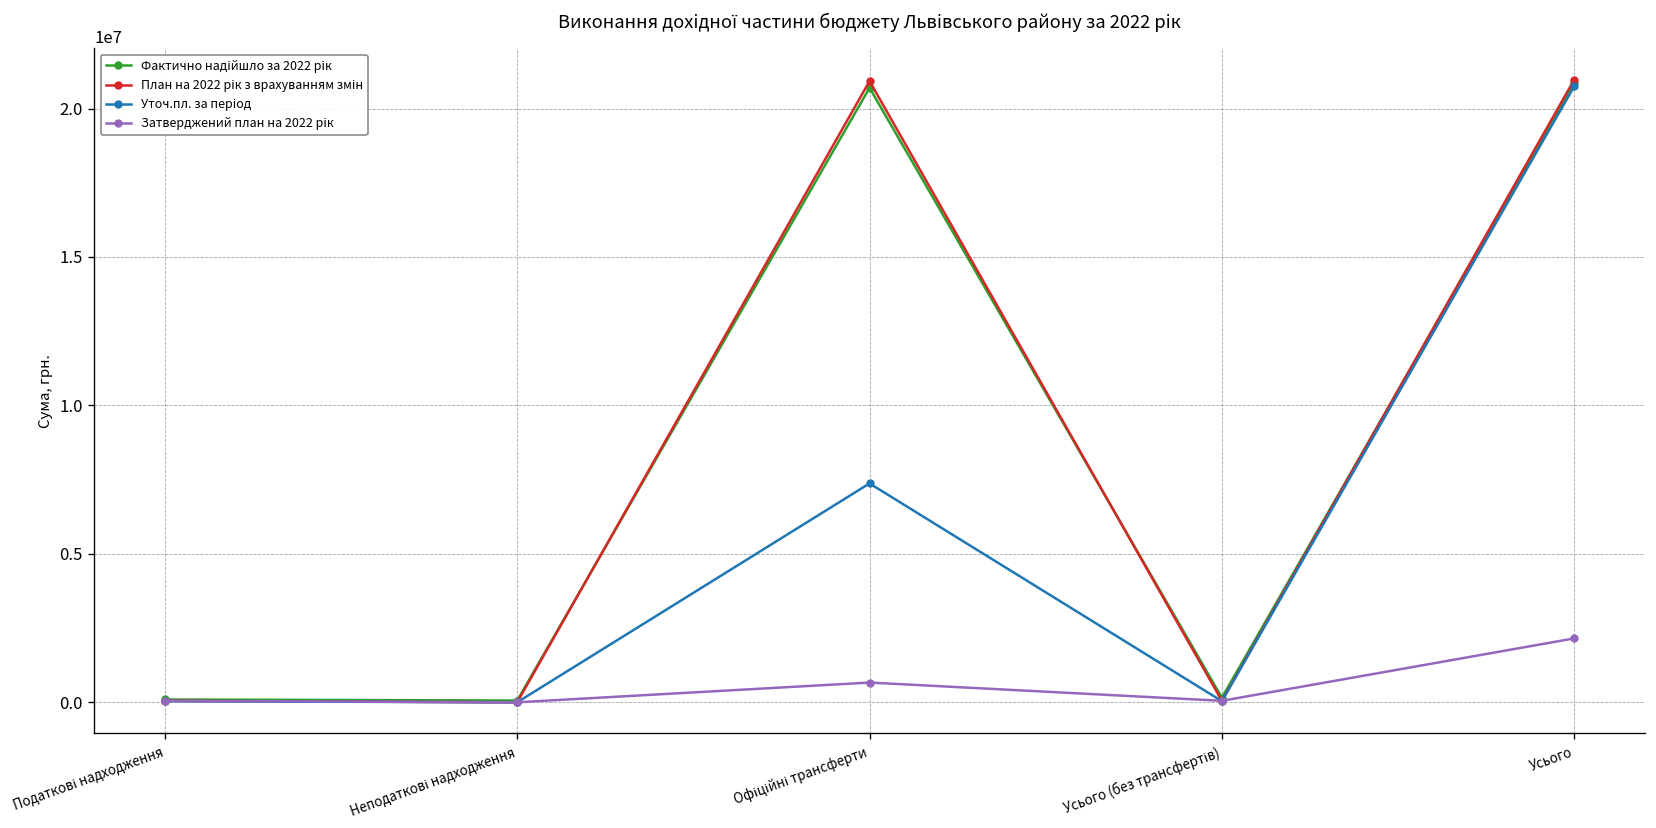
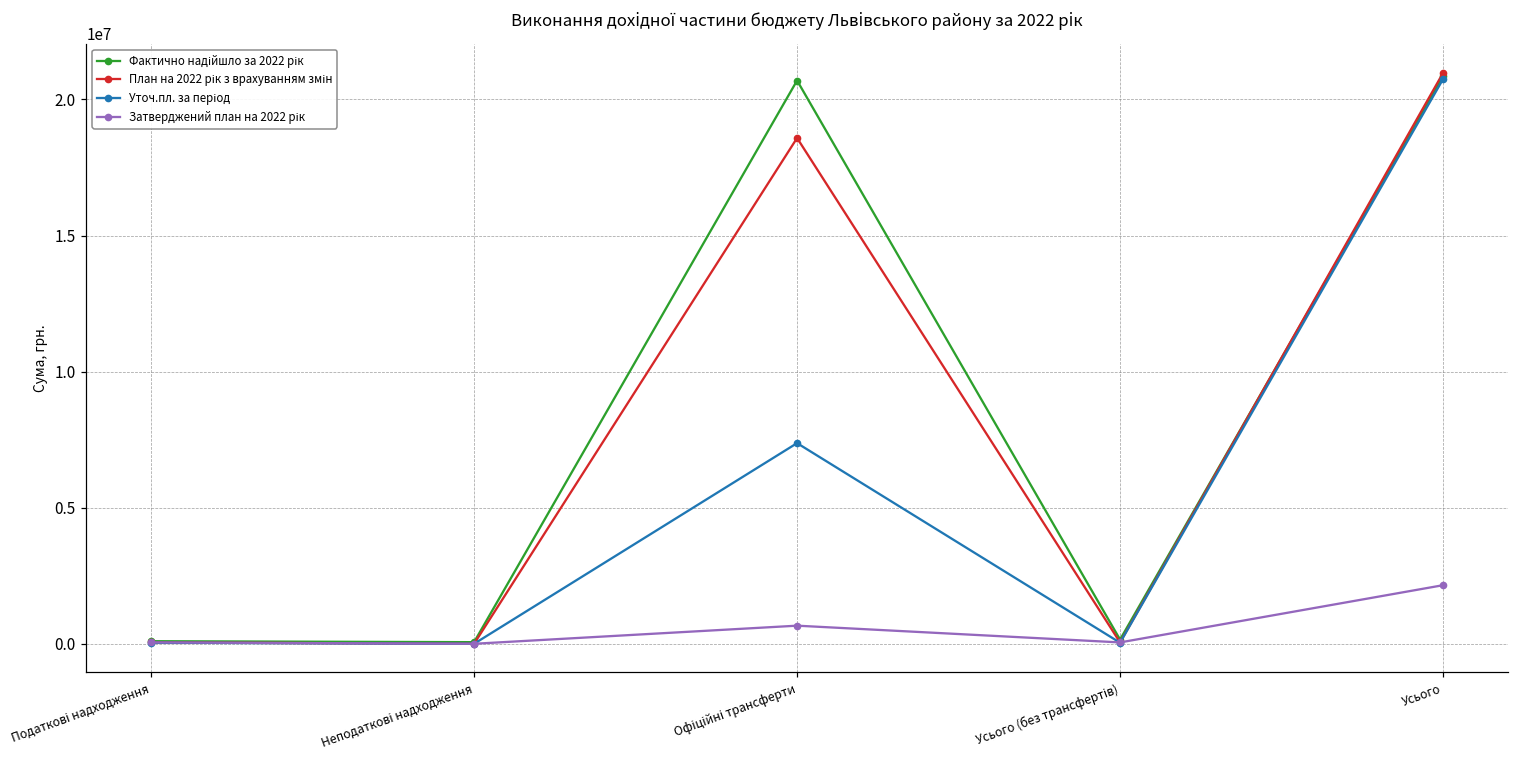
  {
    "Фактично надійшло за 2022 рік": {
      "Офіційні трансферти": 20700000,
      "Усього (без трансфертів)": 200000
    },
    "План на 2022 рік з врахуванням змін": {
-     "Офіційні трансферти": 20900000,
+     "Офіційні трансферти": 18600000,
      "Усього": 21000000
    },
    "Уточ.пл. за період": {
      "Офіційні трансферти": 7400000
    },
    "Затверджений план на 2022 рік": {
      "Офіційні трансферти": 700000,
      "Усього": 2200000
    }
  }
